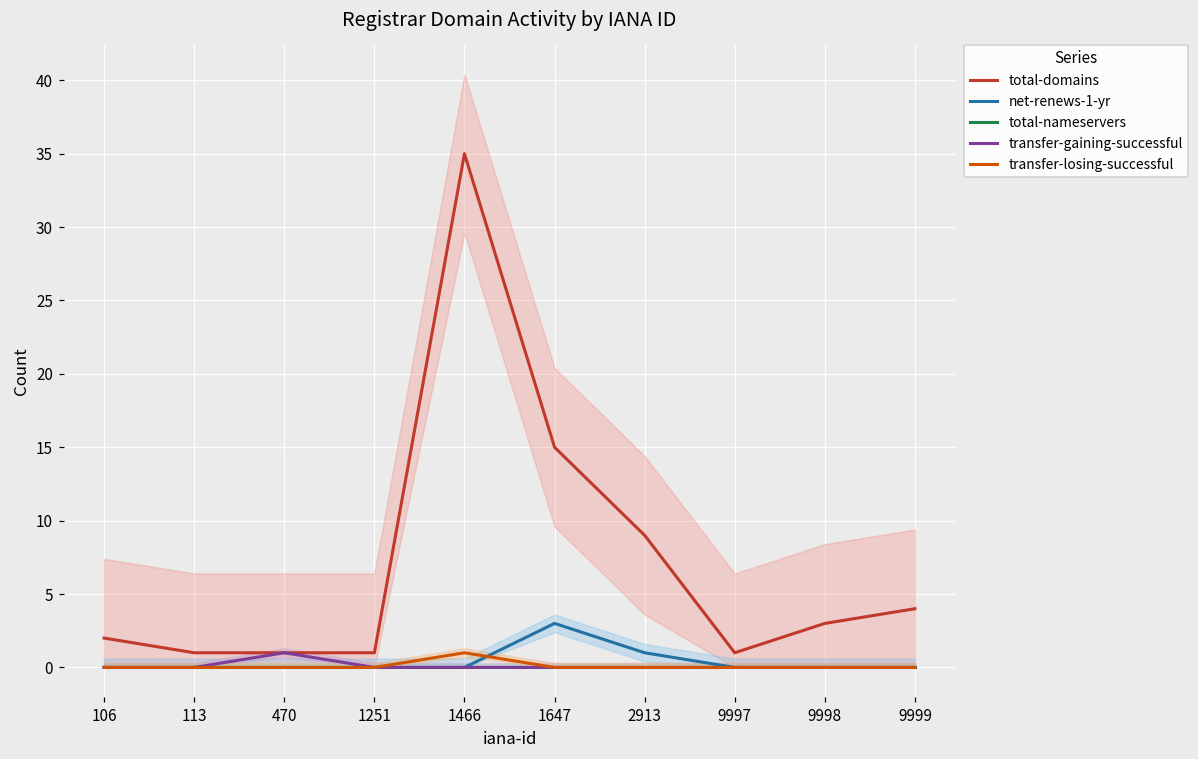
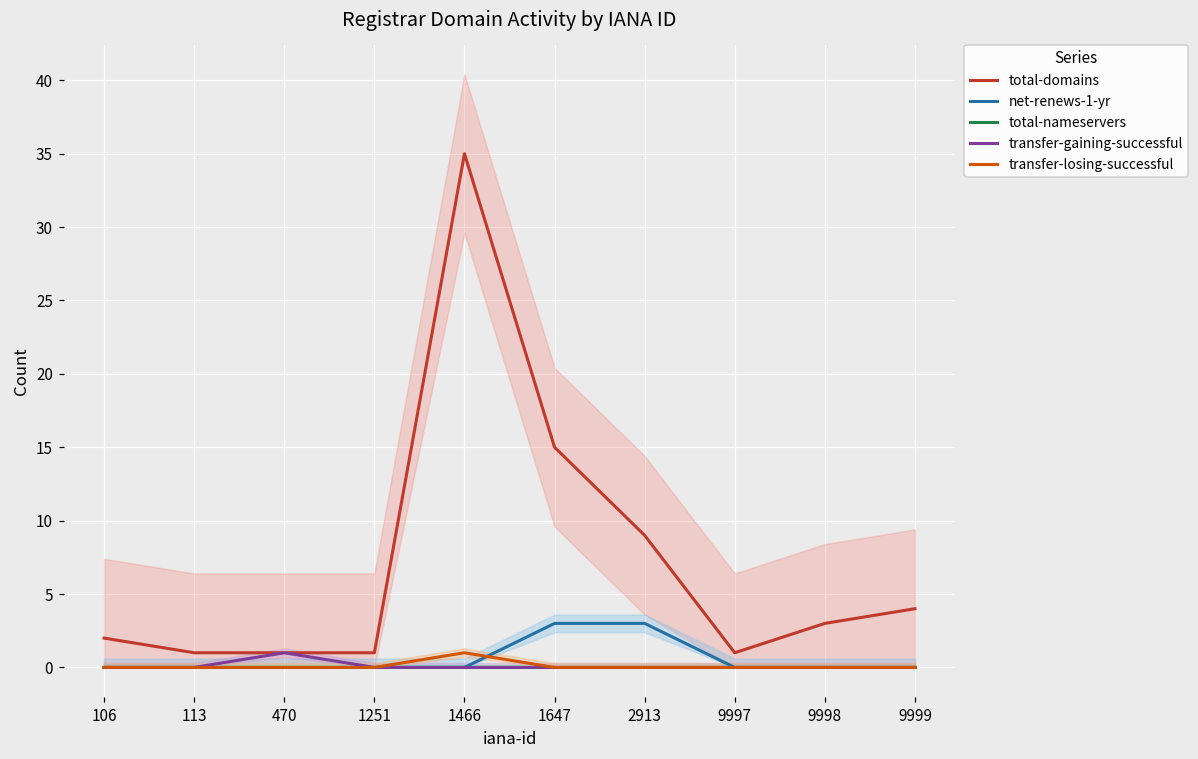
  {
    "net-renews-1-yr": {
      "1647": 3,
-     "2913": 1
+     "2913": 3
    }
  }
